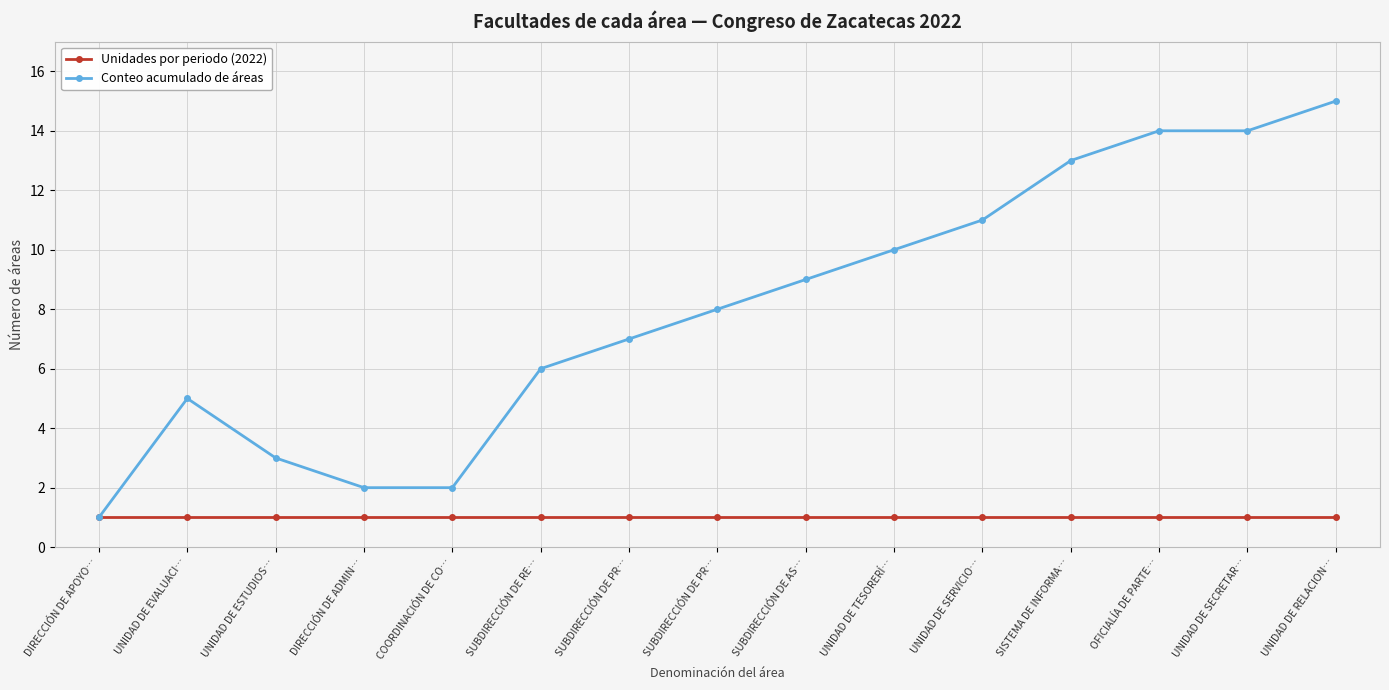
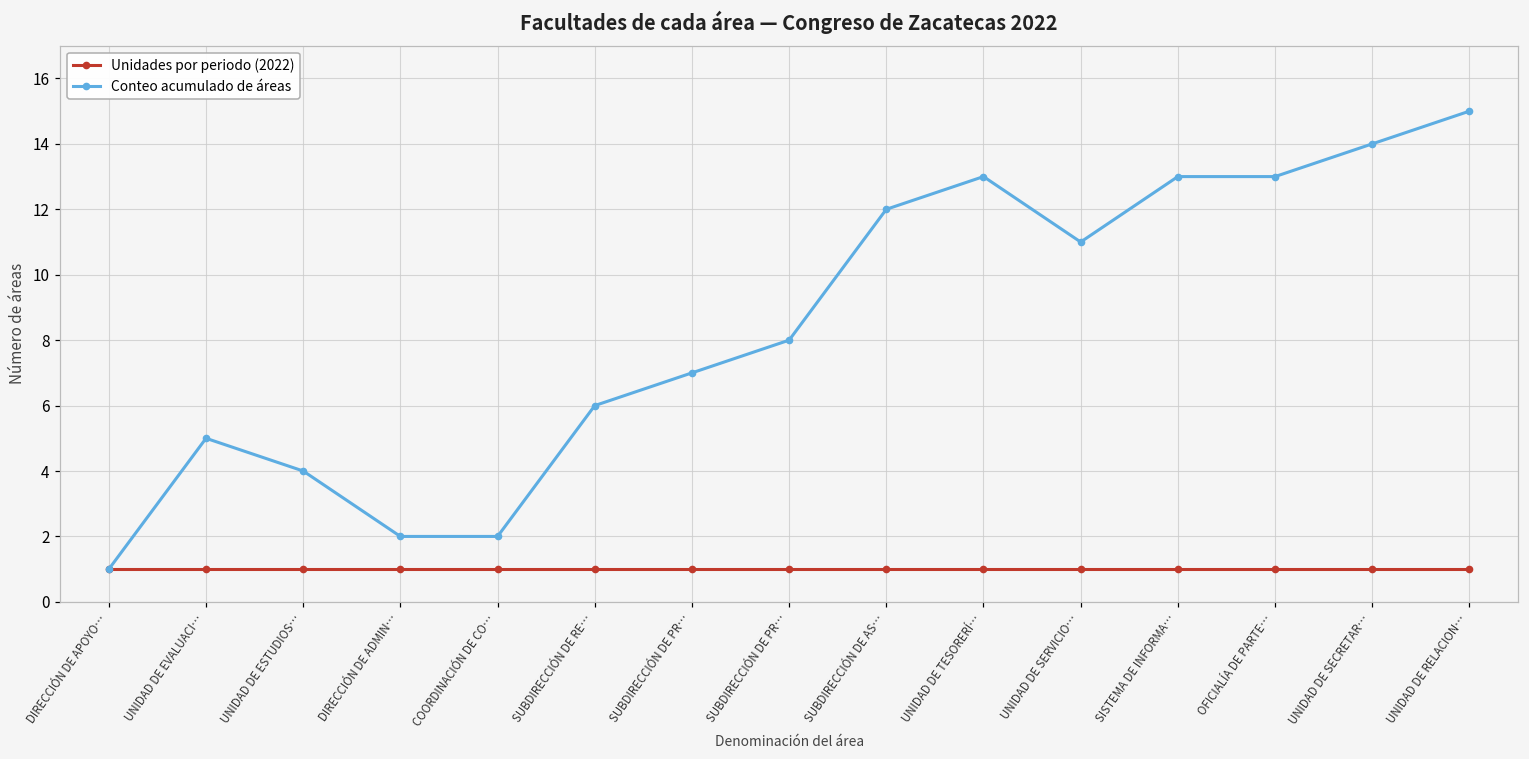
  {
    "Unidades por periodo (2022)": {
      "UNIDAD DE EVALUACI…": 1,
      "UNIDAD DE ESTUDIOS…": 1,
      "DIRECCIÓN DE ADMIN…": 1,
      "COORDINACIÓN DE CO…": 1,
      "SUBDIRECCIÓN DE RE…": 1,
      "SUBDIRECCIÓN DE AS…": 1,
      "UNIDAD DE TESORERÍ…": 1,
      "UNIDAD DE SERVICIO…": 1,
      "SISTEMA DE INFORMA…": 1,
      "OFICIALÍA DE PARTE…": 1,
      "UNIDAD DE SECRETAR…": 1,
      "UNIDAD DE RELACION…": 1
    },
    "Conteo acumulado de áreas": {
      "UNIDAD DE EVALUACI…": 5,
-     "UNIDAD DE ESTUDIOS…": 3,
+     "UNIDAD DE ESTUDIOS…": 4,
      "DIRECCIÓN DE ADMIN…": 2,
      "COORDINACIÓN DE CO…": 2,
      "SUBDIRECCIÓN DE RE…": 6,
-     "SUBDIRECCIÓN DE AS…": 9,
-     "UNIDAD DE TESORERÍ…": 10,
+     "SUBDIRECCIÓN DE AS…": 12,
+     "UNIDAD DE TESORERÍ…": 13,
      "UNIDAD DE SERVICIO…": 11,
      "SISTEMA DE INFORMA…": 13,
-     "OFICIALÍA DE PARTE…": 14,
+     "OFICIALÍA DE PARTE…": 13,
      "UNIDAD DE SECRETAR…": 14,
      "UNIDAD DE RELACION…": 15
    }
  }
